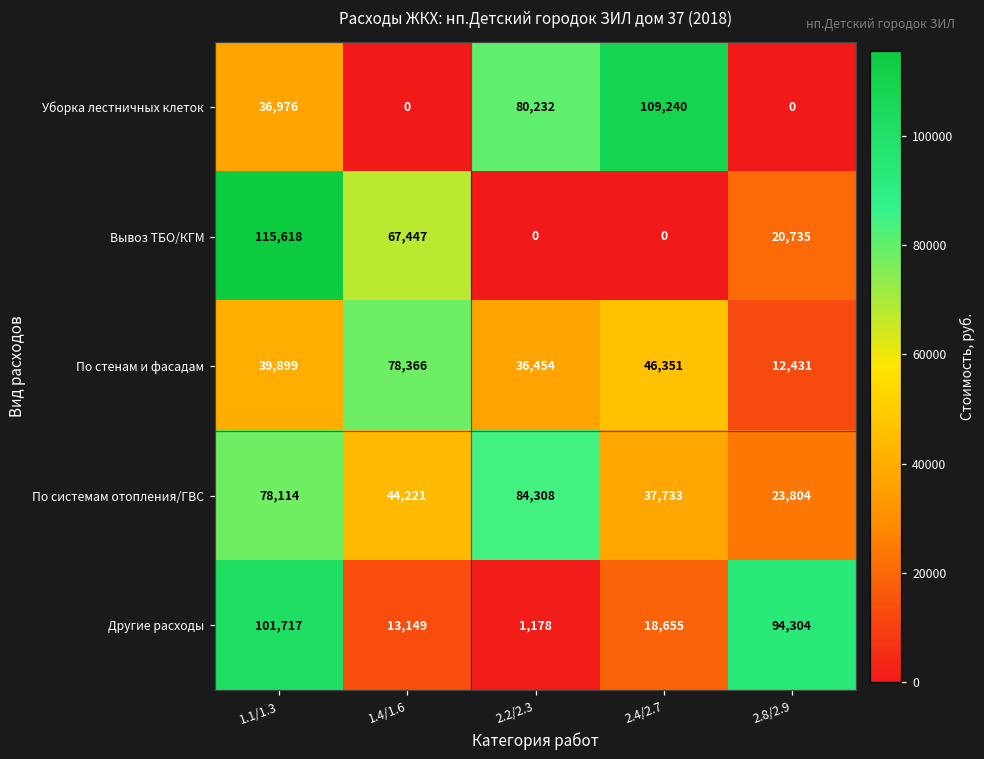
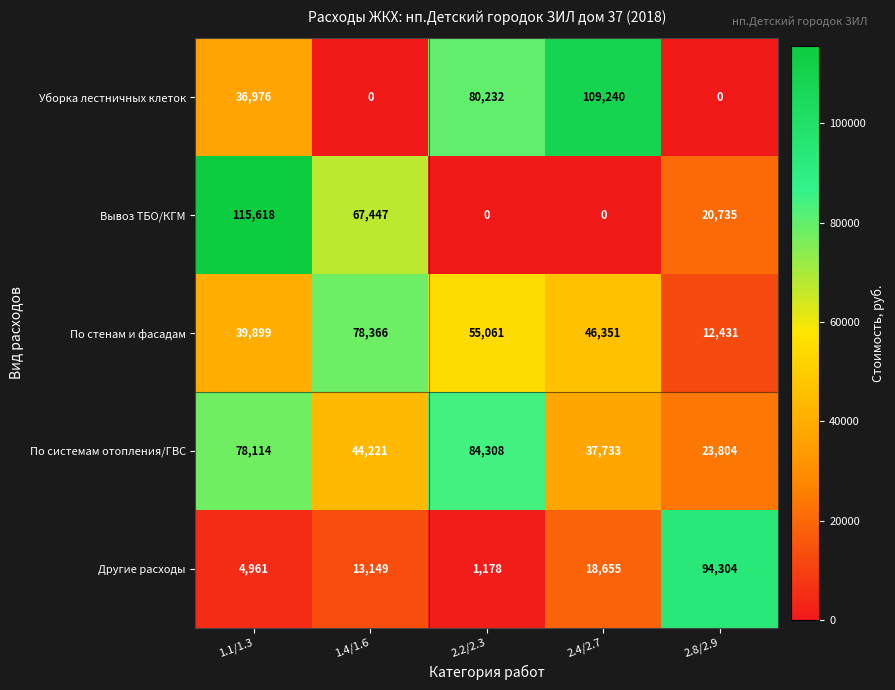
  {
    "Уборка лестничных клеток": {
      "1.1/1.3": "36,976",
      "1.4/1.6": "0",
      "2.2/2.3": "80,232",
      "2.4/2.7": "109,240",
      "2.8/2.9": "0"
    },
    "Вывоз ТБО/КГМ": {
      "1.1/1.3": "115,618",
      "1.4/1.6": "67,447",
      "2.2/2.3": "0",
      "2.4/2.7": "0",
      "2.8/2.9": "20,735"
    },
    "По стенам и фасадам": {
      "1.1/1.3": "39,899",
      "1.4/1.6": "78,366",
-     "2.2/2.3": "36,454",
+     "2.2/2.3": "55,061",
      "2.4/2.7": "46,351",
      "2.8/2.9": "12,431"
    },
    "По системам отопления/ГВС": {
      "1.1/1.3": "78,114",
      "1.4/1.6": "44,221",
      "2.2/2.3": "84,308",
      "2.4/2.7": "37,733",
      "2.8/2.9": "23,804"
    },
    "Другие расходы": {
-     "1.1/1.3": "101,717",
+     "1.1/1.3": "4,961",
      "1.4/1.6": "13,149",
      "2.2/2.3": "1,178",
      "2.4/2.7": "18,655",
      "2.8/2.9": "94,304"
    }
  }
